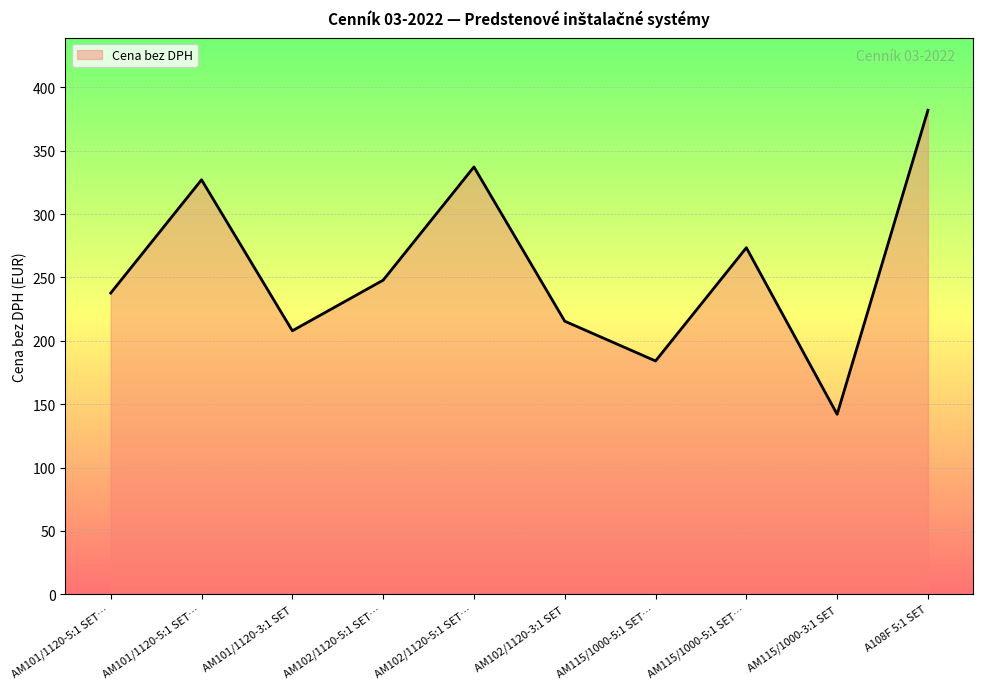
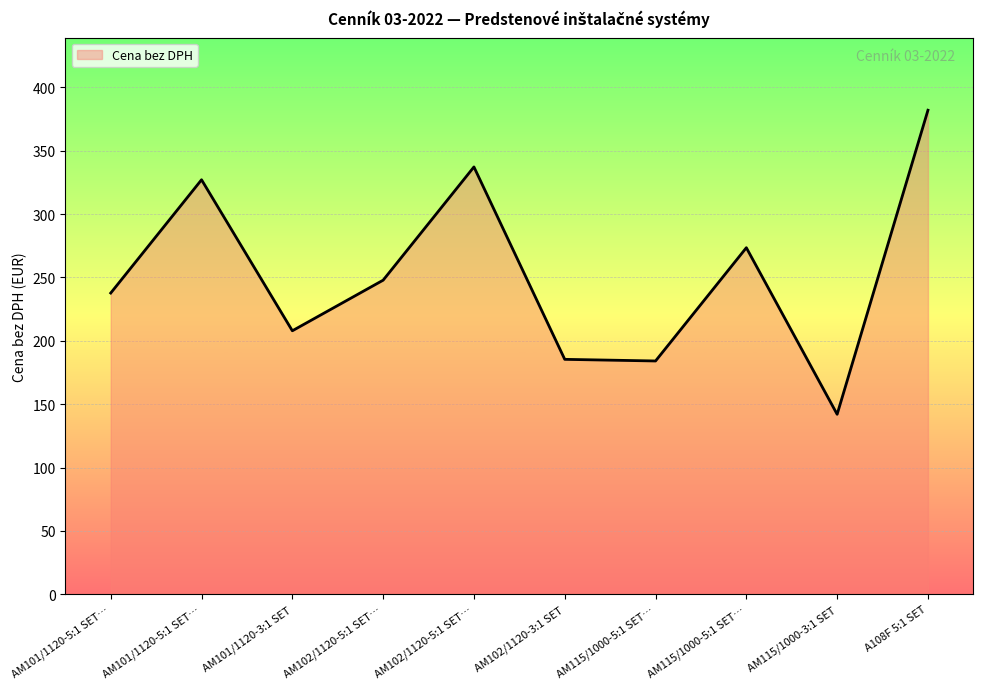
  {
    "AM101/1120-3:1 SET": 208,
-   "AM102/1120-3:1 SET": 215,
+   "AM102/1120-3:1 SET": 185,
    "AM115/1000-3:1 SET": 142,
    "A108F 5:1 SET": 382
  }
